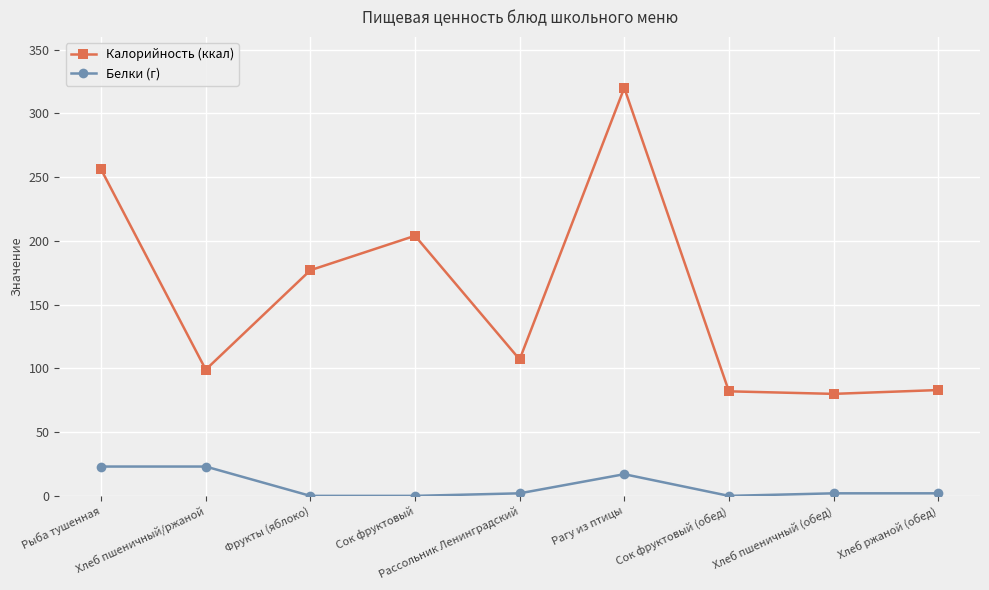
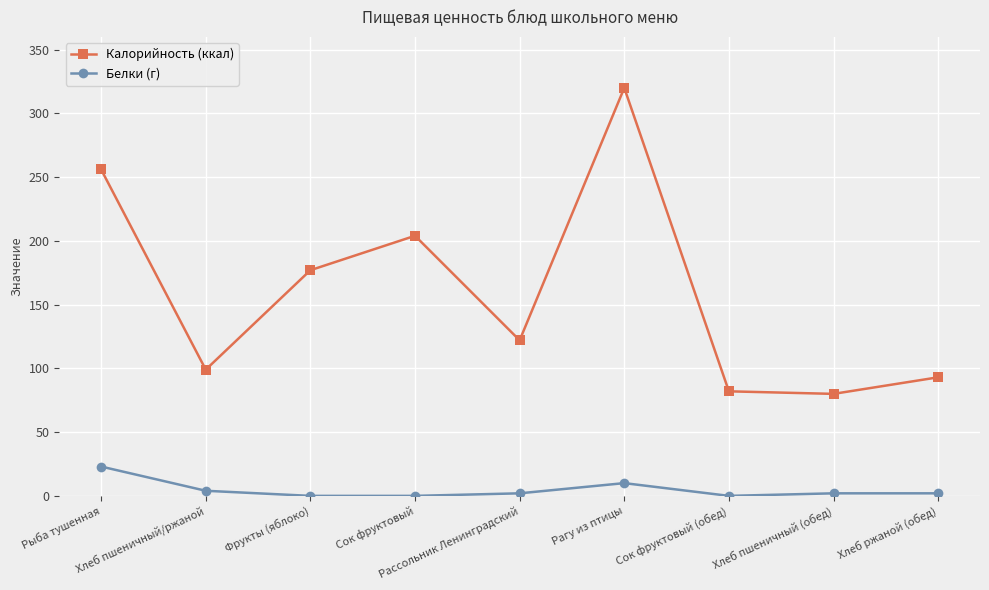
  {
    "Калорийность (ккал)": {
      "Рыба тушенная": 256,
      "Хлеб пшеничный/ржаной": 99,
      "Фрукты (яблоко)": 177,
      "Сок фруктовый": 204,
-     "Рассольник Ленинградский": 107,
+     "Рассольник Ленинградский": 122,
      "Рагу из птицы": 320,
      "Сок фруктовый (обед)": 82,
      "Хлеб пшеничный (обед)": 80,
-     "Хлеб ржаной (обед)": 83
+     "Хлеб ржаной (обед)": 93
    },
    "Белки (г)": {
      "Рыба тушенная": 23,
-     "Хлеб пшеничный/ржаной": 23,
+     "Хлеб пшеничный/ржаной": 4,
      "Фрукты (яблоко)": 0,
      "Сок фруктовый": 0,
      "Рассольник Ленинградский": 2,
-     "Рагу из птицы": 17,
+     "Рагу из птицы": 10,
      "Сок фруктовый (обед)": 0,
      "Хлеб пшеничный (обед)": 2,
      "Хлеб ржаной (обед)": 2
    }
  }
